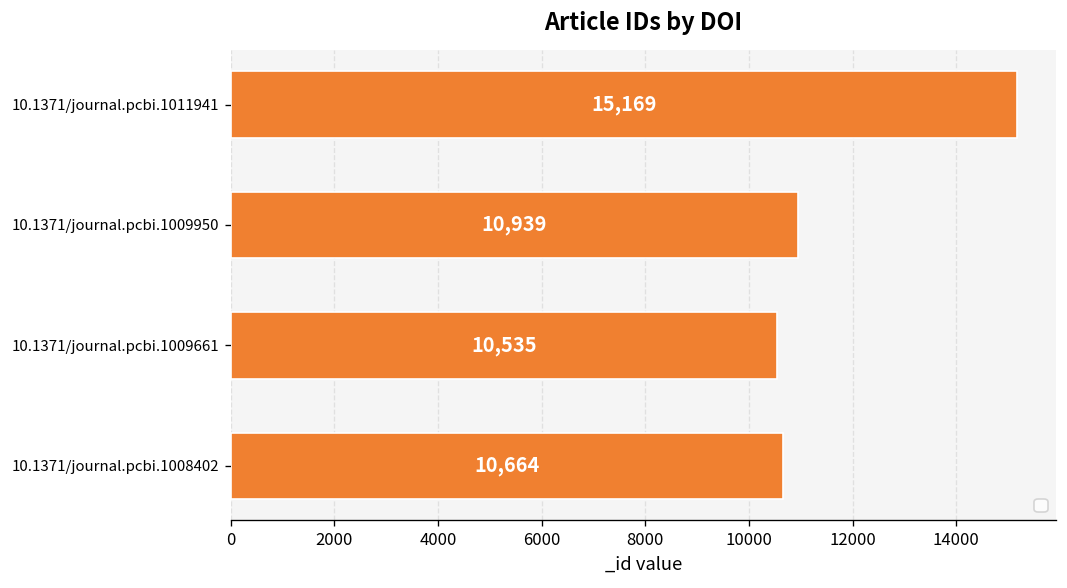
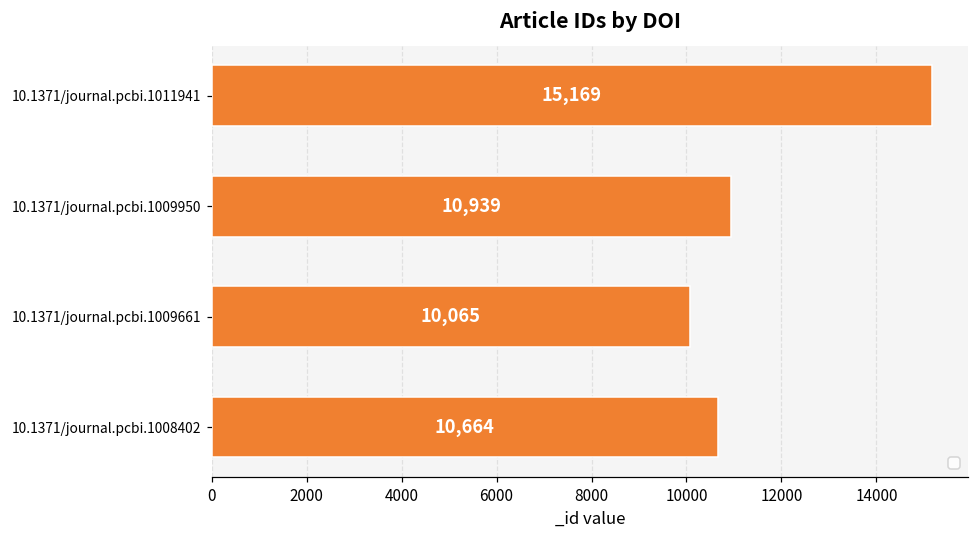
  {
    "10.1371/journal.pcbi.1011941": "15,169",
    "10.1371/journal.pcbi.1009950": "10,939",
-   "10.1371/journal.pcbi.1009661": "10,535",
+   "10.1371/journal.pcbi.1009661": "10,065",
    "10.1371/journal.pcbi.1008402": "10,664"
  }
